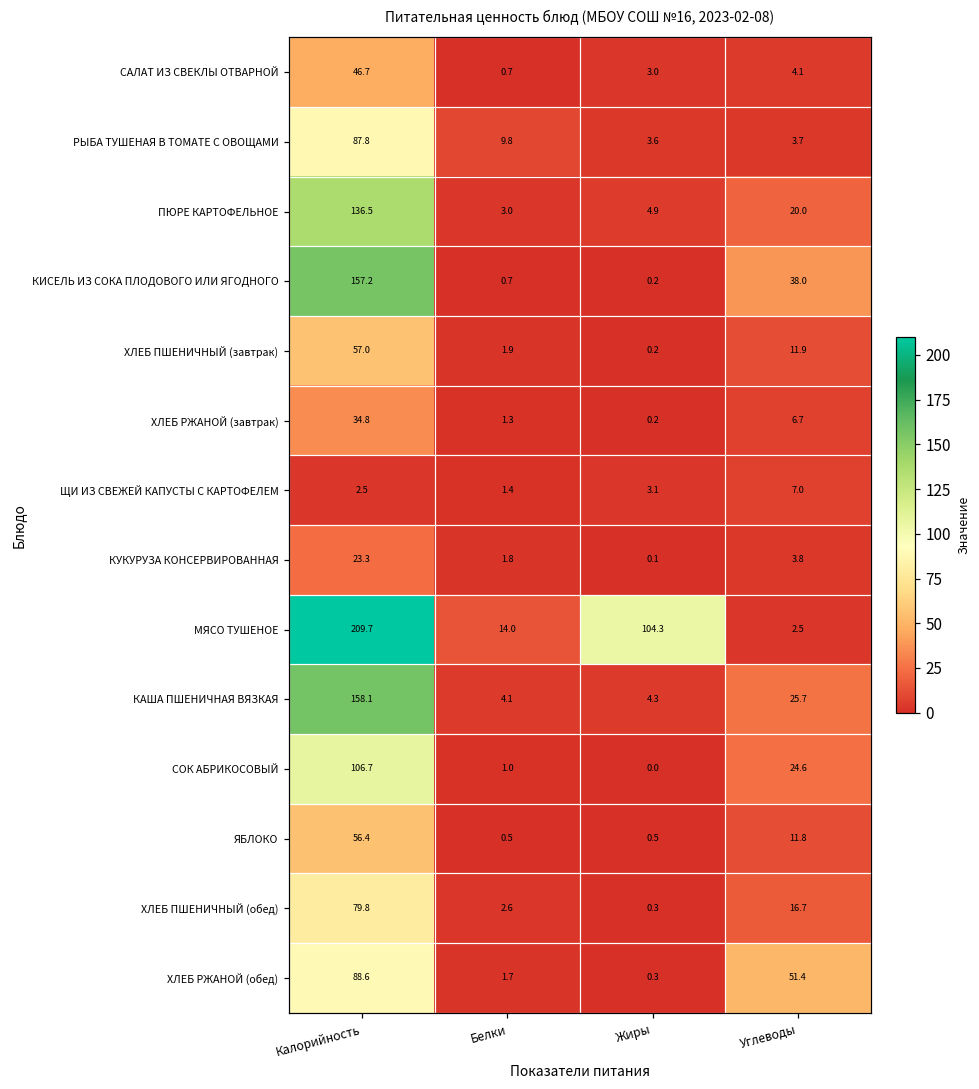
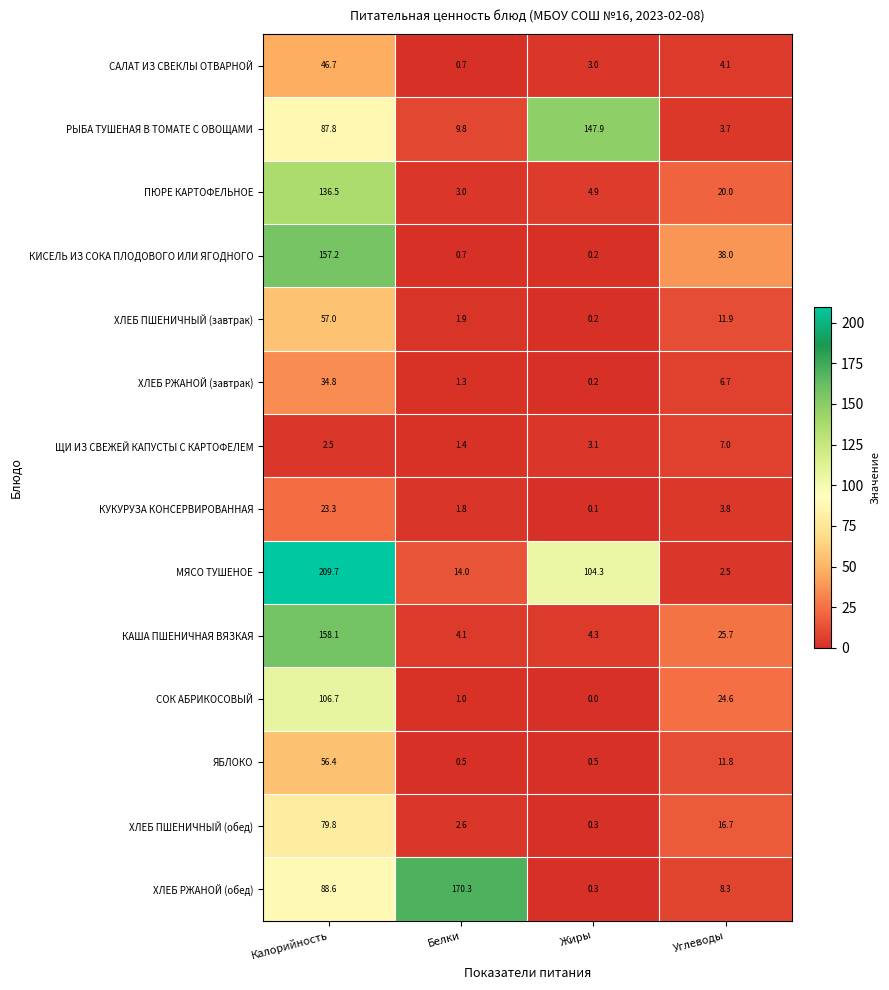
  {
    "САЛАТ ИЗ СВЕКЛЫ ОТВАРНОЙ": {
      "Калорийность": 46.7,
      "Белки": 0.7,
      "Жиры": 3.0,
      "Углеводы": 4.1
    },
    "РЫБА ТУШЕНАЯ В ТОМАТЕ С ОВОЩАМИ": {
      "Калорийность": 87.8,
      "Белки": 9.8,
-     "Жиры": 3.6,
+     "Жиры": 147.9,
      "Углеводы": 3.7
    },
    "ПЮРЕ КАРТОФЕЛЬНОЕ": {
      "Калорийность": 136.5,
      "Белки": 3.0,
      "Жиры": 4.9,
      "Углеводы": 20.0
    },
    "КИСЕЛЬ ИЗ СОКА ПЛОДОВОГО ИЛИ ЯГОДНОГО": {
      "Калорийность": 157.2,
      "Белки": 0.7,
      "Жиры": 0.2,
      "Углеводы": 38.0
    },
    "ХЛЕБ ПШЕНИЧНЫЙ (завтрак)": {
      "Калорийность": 57.0,
      "Белки": 1.9,
      "Жиры": 0.2,
      "Углеводы": 11.9
    },
    "ХЛЕБ РЖАНОЙ (завтрак)": {
      "Калорийность": 34.8,
      "Белки": 1.3,
      "Жиры": 0.2,
      "Углеводы": 6.7
    },
    "ЩИ ИЗ СВЕЖЕЙ КАПУСТЫ С КАРТОФЕЛЕМ": {
      "Калорийность": 2.5,
      "Белки": 1.4,
      "Жиры": 3.1,
      "Углеводы": 7.0
    },
    "КУКУРУЗА КОНСЕРВИРОВАННАЯ": {
      "Калорийность": 23.3,
      "Белки": 1.8,
      "Жиры": 0.1,
      "Углеводы": 3.8
    },
    "МЯСО ТУШЕНОЕ": {
      "Калорийность": 209.7,
      "Белки": 14.0,
      "Жиры": 104.3,
      "Углеводы": 2.5
    },
    "КАША ПШЕНИЧНАЯ ВЯЗКАЯ": {
      "Калорийность": 158.1,
      "Белки": 4.1,
      "Жиры": 4.3,
      "Углеводы": 25.7
    },
    "СОК АБРИКОСОВЫЙ": {
      "Калорийность": 106.7,
      "Белки": 1.0,
      "Жиры": 0.0,
      "Углеводы": 24.6
    },
    "ЯБЛОКО": {
      "Калорийность": 56.4,
      "Белки": 0.5,
      "Жиры": 0.5,
      "Углеводы": 11.8
    },
    "ХЛЕБ ПШЕНИЧНЫЙ (обед)": {
      "Калорийность": 79.8,
      "Белки": 2.6,
      "Жиры": 0.3,
      "Углеводы": 16.7
    },
    "ХЛЕБ РЖАНОЙ (обед)": {
      "Калорийность": 88.6,
-     "Белки": 1.7,
+     "Белки": 170.3,
      "Жиры": 0.3,
-     "Углеводы": 51.4
+     "Углеводы": 8.3
    }
  }
